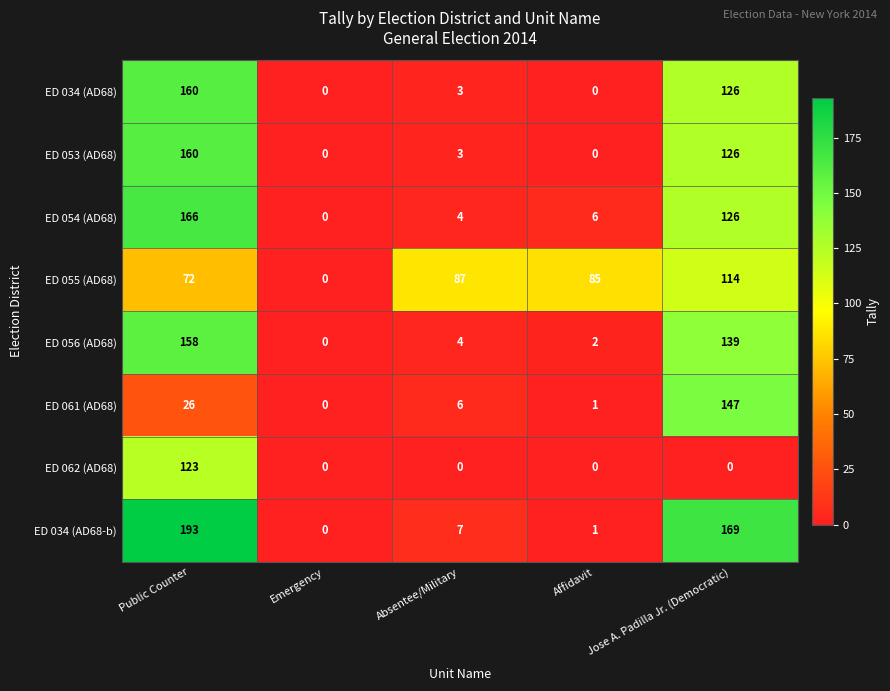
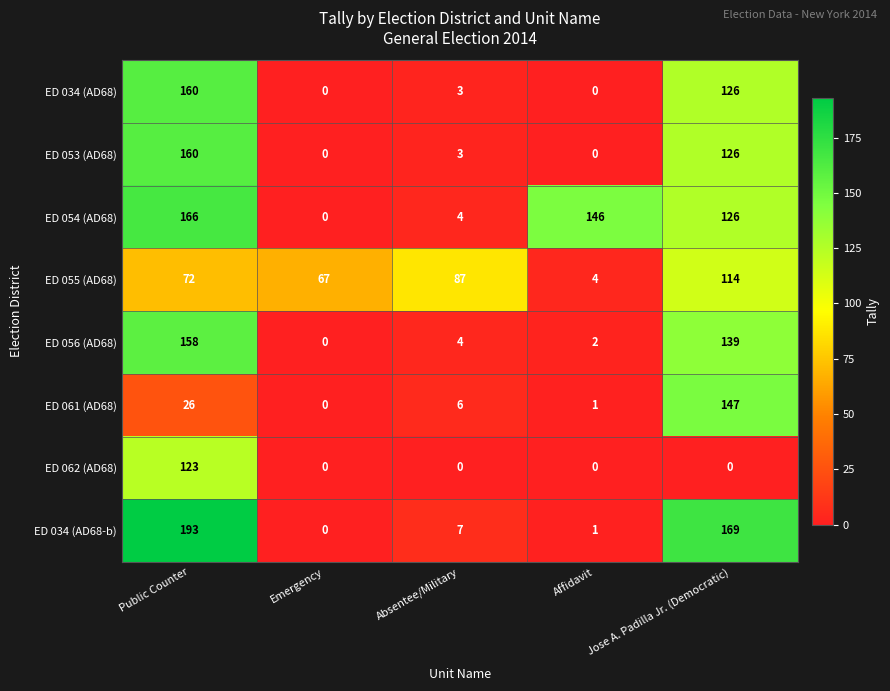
  {
    "ED 034 (AD68)": {
      "Public Counter": 160,
      "Emergency": 0,
      "Absentee/Military": 3,
      "Affidavit": 0,
      "Jose A. Padilla Jr. (Democratic)": 126
    },
    "ED 053 (AD68)": {
      "Public Counter": 160,
      "Emergency": 0,
      "Absentee/Military": 3,
      "Affidavit": 0,
      "Jose A. Padilla Jr. (Democratic)": 126
    },
    "ED 054 (AD68)": {
      "Public Counter": 166,
      "Emergency": 0,
      "Absentee/Military": 4,
-     "Affidavit": 6,
+     "Affidavit": 146,
      "Jose A. Padilla Jr. (Democratic)": 126
    },
    "ED 055 (AD68)": {
      "Public Counter": 72,
-     "Emergency": 0,
+     "Emergency": 67,
      "Absentee/Military": 87,
-     "Affidavit": 85,
+     "Affidavit": 4,
      "Jose A. Padilla Jr. (Democratic)": 114
    },
    "ED 056 (AD68)": {
      "Public Counter": 158,
      "Emergency": 0,
      "Absentee/Military": 4,
      "Affidavit": 2,
      "Jose A. Padilla Jr. (Democratic)": 139
    },
    "ED 061 (AD68)": {
      "Public Counter": 26,
      "Emergency": 0,
      "Absentee/Military": 6,
      "Affidavit": 1,
      "Jose A. Padilla Jr. (Democratic)": 147
    },
    "ED 062 (AD68)": {
      "Public Counter": 123,
      "Emergency": 0,
      "Absentee/Military": 0,
      "Affidavit": 0,
      "Jose A. Padilla Jr. (Democratic)": 0
    },
    "ED 034 (AD68-b)": {
      "Public Counter": 193,
      "Emergency": 0,
      "Absentee/Military": 7,
      "Affidavit": 1,
      "Jose A. Padilla Jr. (Democratic)": 169
    }
  }
